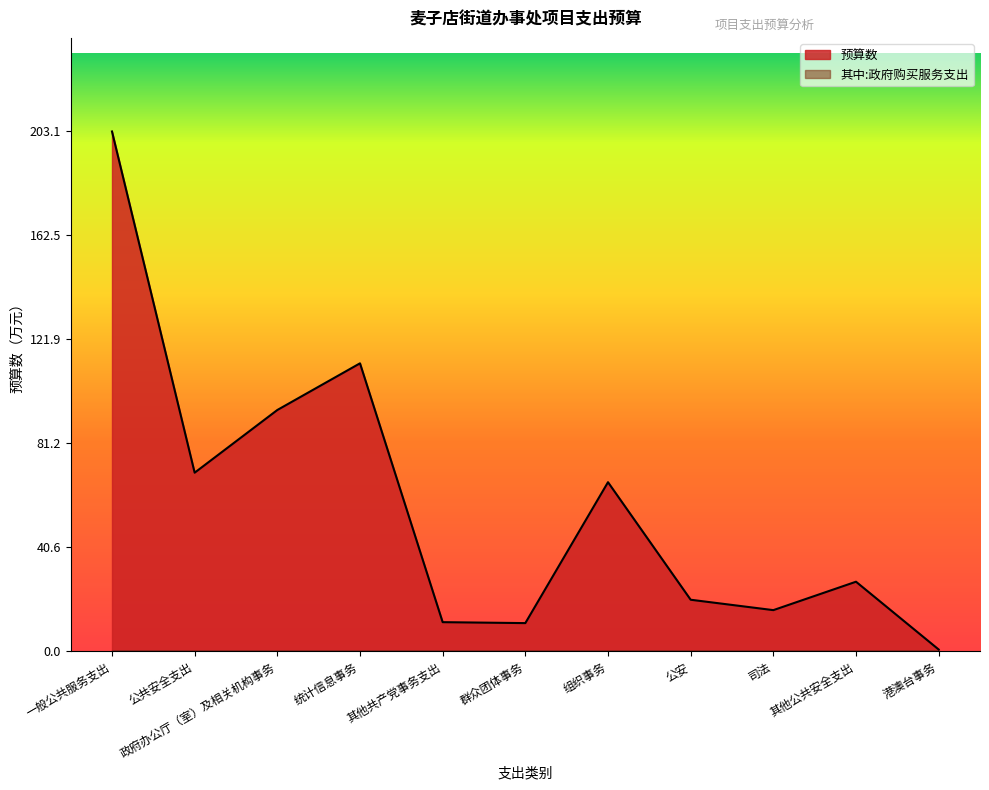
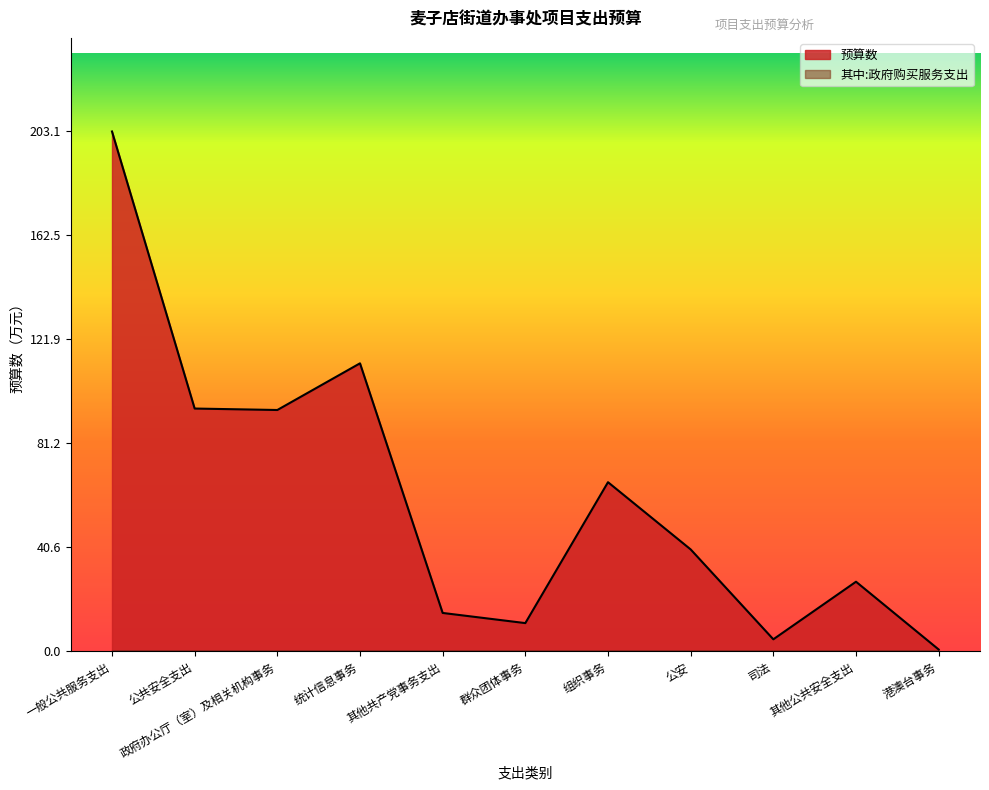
  {
    "预算数": {
      "一般公共服务支出": 203,
-     "公共安全支出": 70,
+     "公共安全支出": 95,
      "政府办公厅（室）及相关机构事务": 94,
      "统计信息事务": 113,
-     "其他共产党事务支出": 11,
+     "其他共产党事务支出": 15,
      "群众团体事务": 11,
      "组织事务": 66,
-     "公安": 20,
-     "司法": 16,
+     "公安": 40,
+     "司法": 5,
      "其他公共安全支出": 27
    },
    "其中:政府购买服务支出": {
      "一般公共服务支出": 0,
      "公共安全支出": 0,
      "政府办公厅（室）及相关机构事务": 0,
      "统计信息事务": 0,
      "其他共产党事务支出": 0,
      "群众团体事务": 0,
      "组织事务": 0,
      "公安": 0,
      "司法": 0,
      "其他公共安全支出": 0
    }
  }
